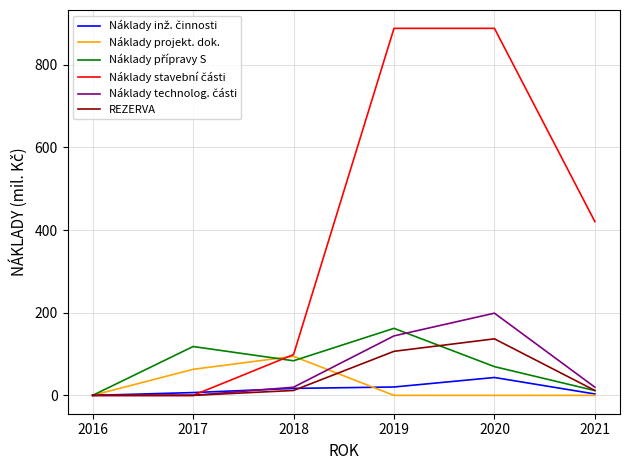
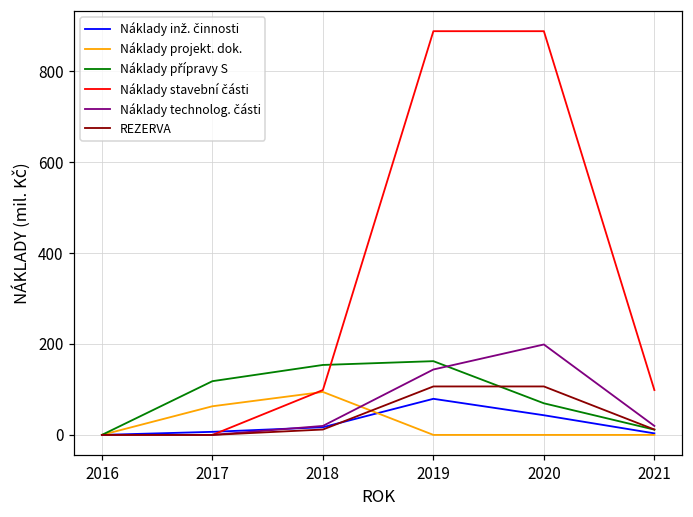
  {
    "Náklady inž. činnosti": {
      "2017": 10,
-     "2019": 20,
+     "2019": 80,
      "2020": 40
    },
    "Náklady projekt. dok.": {
      "2017": 60,
      "2019": 0,
      "2020": 0
    },
    "Náklady přípravy S": {
      "2017": 120,
-     "2018": 80,
+     "2018": 150,
      "2019": 160,
      "2020": 70
    },
    "Náklady stavební části": {
      "2019": 890,
      "2020": 890,
-     "2021": 420
+     "2021": 100
    },
    "Náklady technolog. části": {
      "2019": 140,
      "2020": 200,
      "2021": 20
    },
    "REZERVA": {
      "2019": 110,
-     "2020": 140
+     "2020": 110
    }
  }
